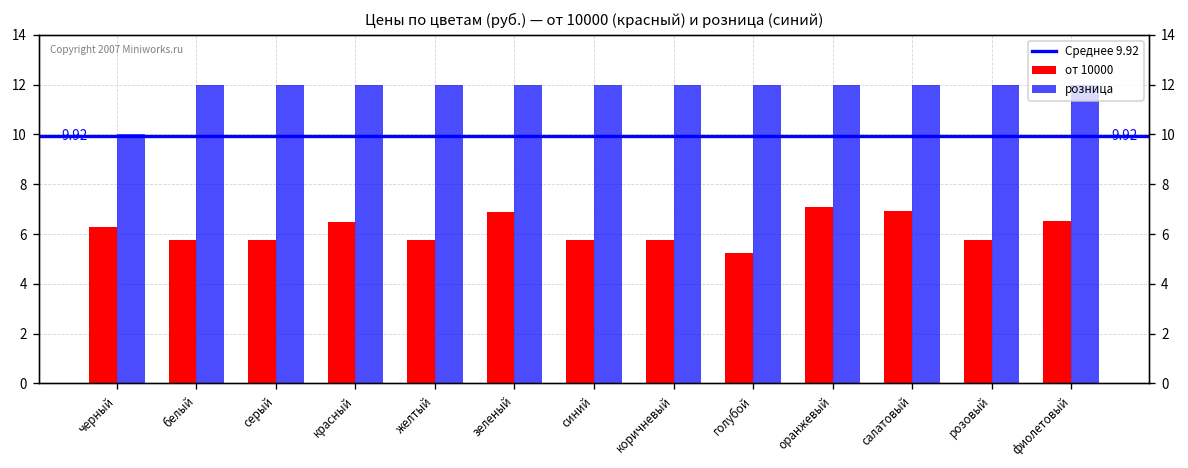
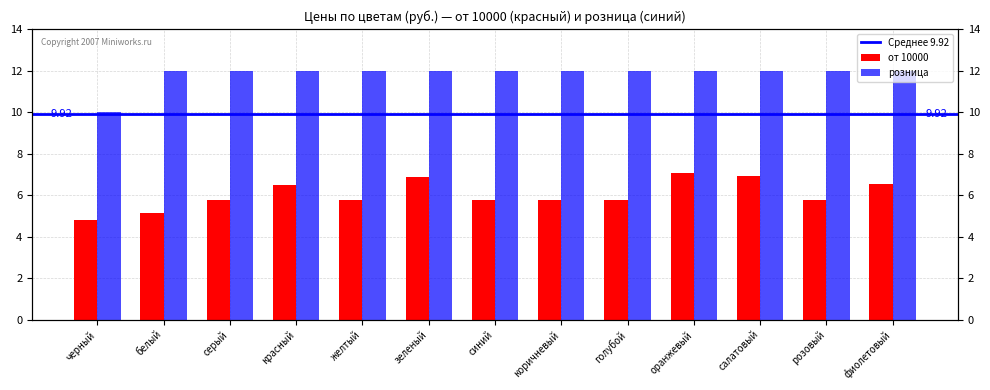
  {
    "от 10000": {
-     "черный": 6.3,
-     "белый": 5.8,
+     "черный": 4.8,
+     "белый": 5.1,
      "серый": 5.8,
      "красный": 6.5,
      "желтый": 5.8,
      "зеленый": 6.9,
      "синий": 5.8,
      "коричневый": 5.8,
-     "голубой": 5.2,
+     "голубой": 5.8,
      "оранжевый": 7.1,
      "салатовый": 6.9,
      "розовый": 5.8,
      "фиолетовый": 6.5
    },
    "розница": {
      "черный": 10.0,
      "белый": 12.0,
      "серый": 12.0,
      "красный": 12.0,
      "желтый": 12.0,
      "зеленый": 12.0,
      "синий": 12.0,
      "коричневый": 12.0,
      "голубой": 12.0,
      "оранжевый": 12.0,
      "салатовый": 12.0,
      "розовый": 12.0
    }
  }
